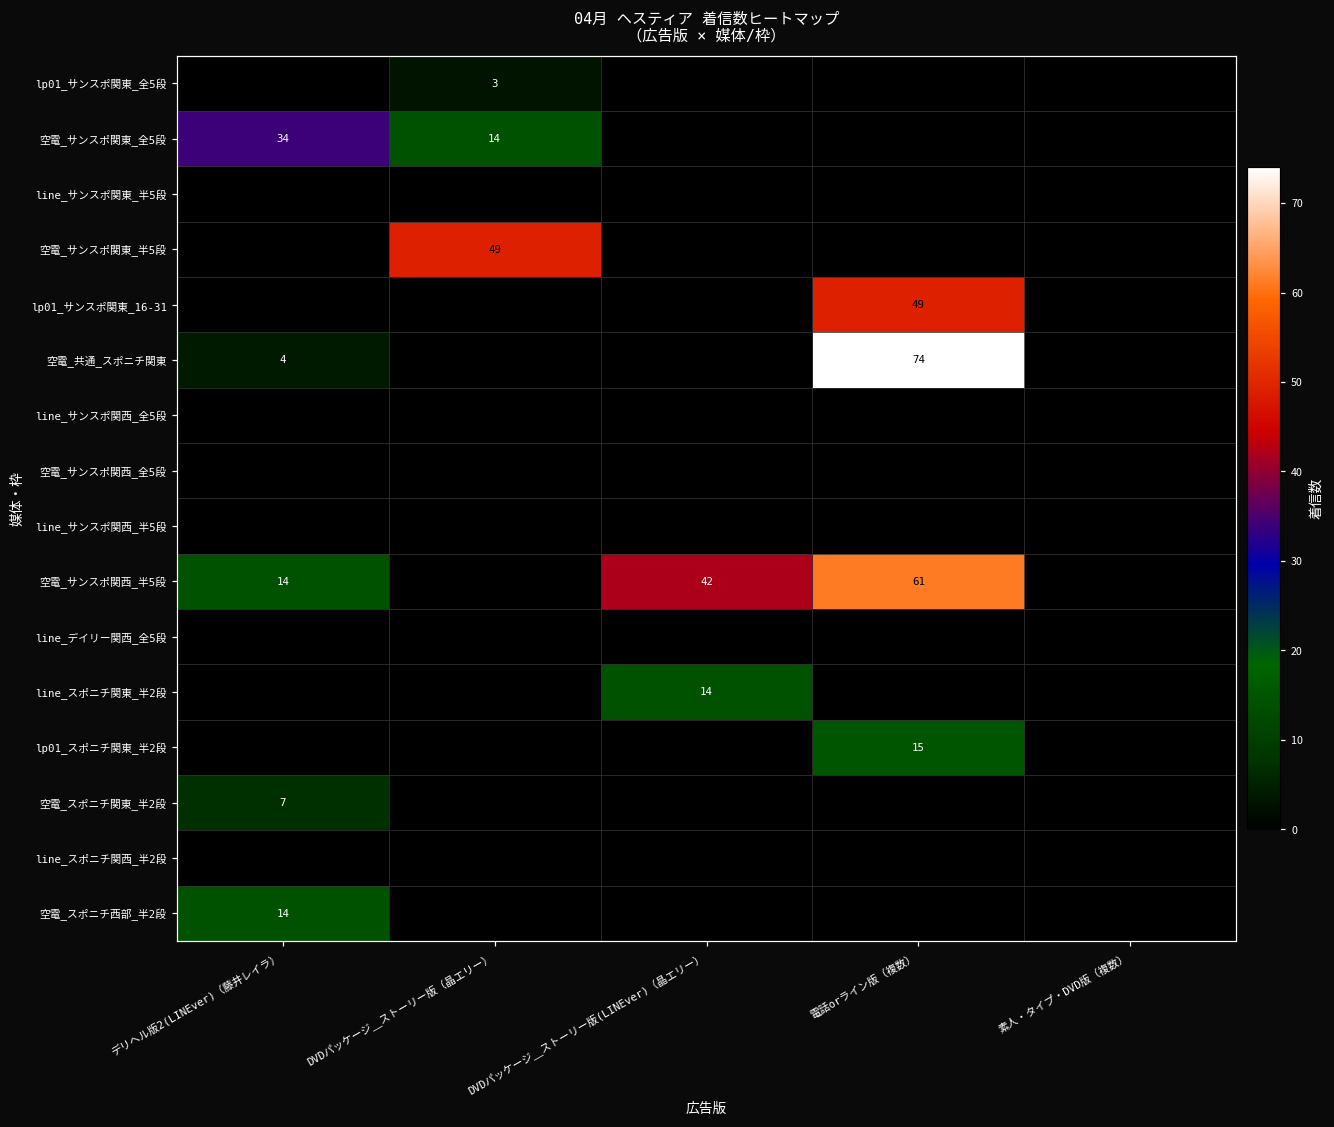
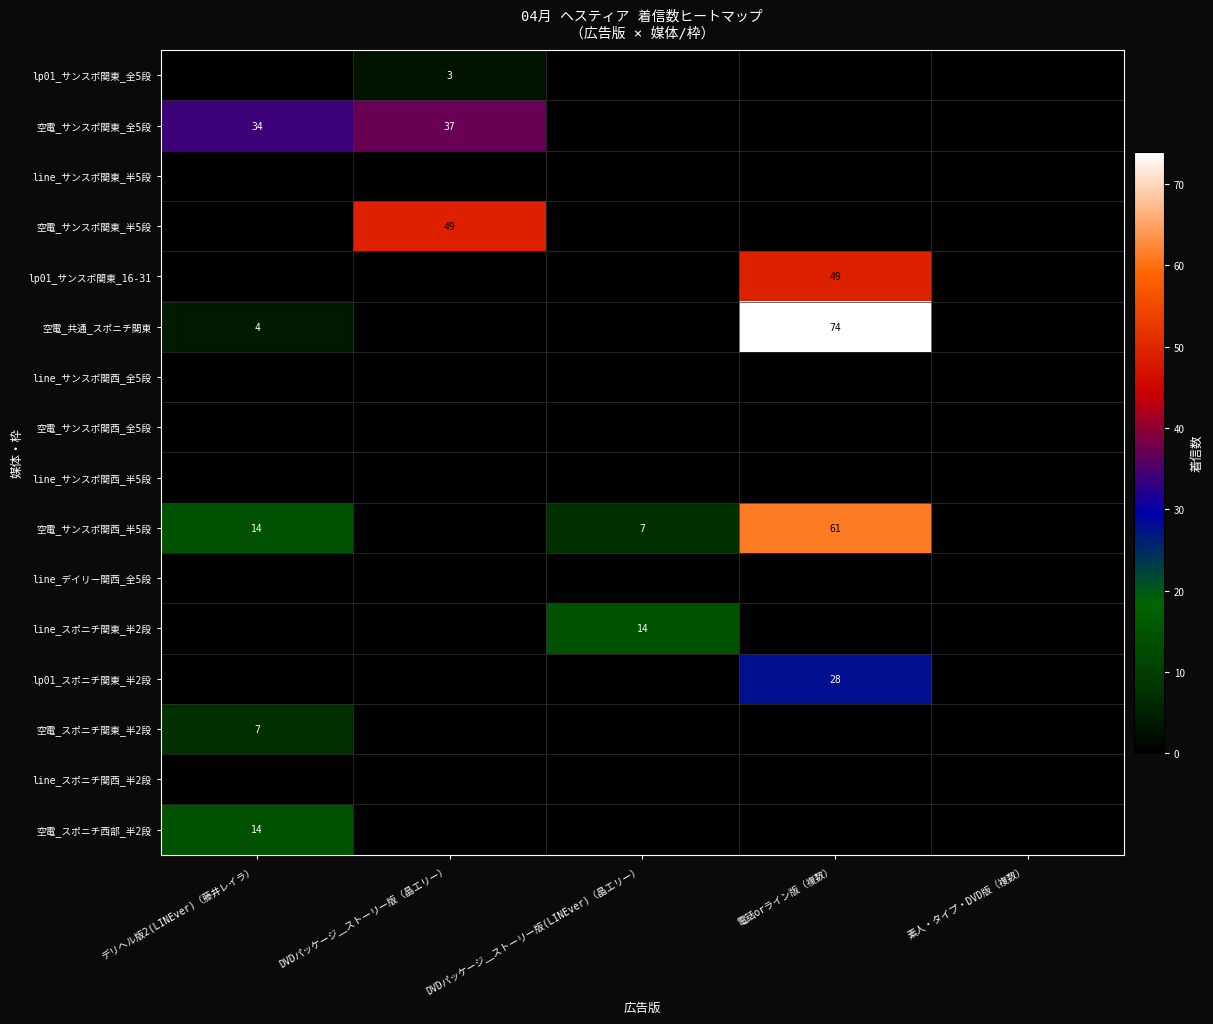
  {
    "lp01_サンスポ関東_全5段": {
      "DVDパッケージ＿ストーリー版（晶エリー）": 3
    },
    "空電_サンスポ関東_全5段": {
      "デリヘル版2(LINEver)（藤井レイラ）": 34,
-     "DVDパッケージ＿ストーリー版（晶エリー）": 14
+     "DVDパッケージ＿ストーリー版（晶エリー）": 37
    },
    "空電_サンスポ関東_半5段": {
      "DVDパッケージ＿ストーリー版（晶エリー）": 49
    },
    "lp01_サンスポ関東_16-31": {
      "電話orライン版（複数）": 49
    },
    "空電_共通_スポニチ関東": {
      "デリヘル版2(LINEver)（藤井レイラ）": 4,
      "電話orライン版（複数）": 74
    },
    "空電_サンスポ関西_半5段": {
      "デリヘル版2(LINEver)（藤井レイラ）": 14,
-     "DVDパッケージ＿ストーリー版(LINEver)（晶エリー）": 42,
+     "DVDパッケージ＿ストーリー版(LINEver)（晶エリー）": 7,
      "電話orライン版（複数）": 61
    },
    "line_スポニチ関東_半2段": {
      "DVDパッケージ＿ストーリー版(LINEver)（晶エリー）": 14
    },
    "lp01_スポニチ関東_半2段": {
-     "電話orライン版（複数）": 15
+     "電話orライン版（複数）": 28
    },
    "空電_スポニチ関東_半2段": {
      "デリヘル版2(LINEver)（藤井レイラ）": 7
    },
    "空電_スポニチ西部_半2段": {
      "デリヘル版2(LINEver)（藤井レイラ）": 14
    }
  }
